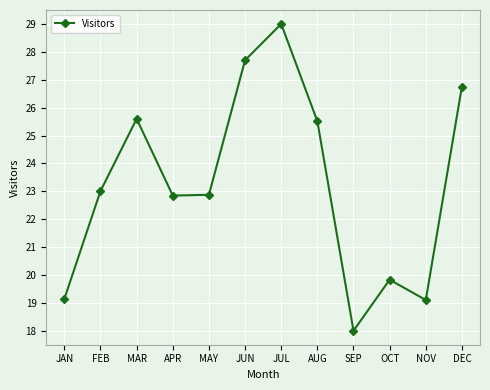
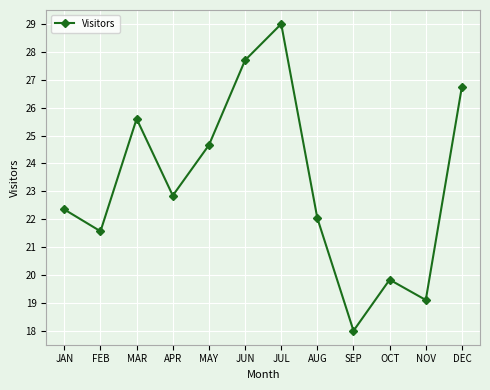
  {
-   "JAN": 19.1,
-   "FEB": 23.0,
+   "JAN": 22.3,
+   "FEB": 21.6,
    "MAR": 25.6,
    "APR": 22.8,
-   "MAY": 22.9,
+   "MAY": 24.7,
    "JUN": 27.7,
    "JUL": 29.0,
-   "AUG": 25.5,
+   "AUG": 22.0,
    "SEP": 18.0,
    "OCT": 19.8,
    "NOV": 19.1,
    "DEC": 26.8
  }
